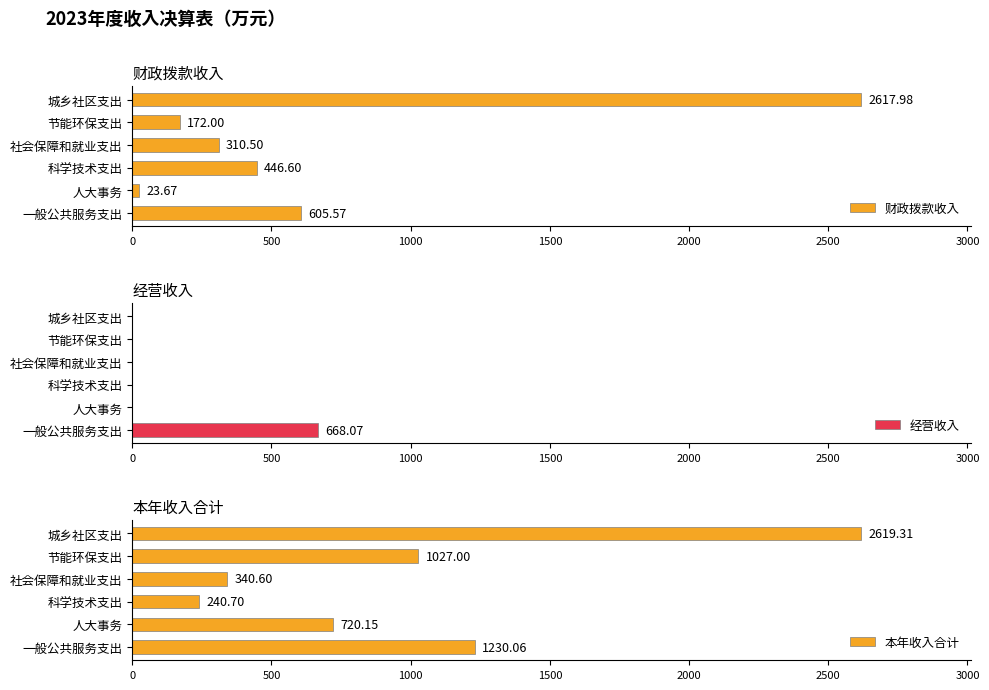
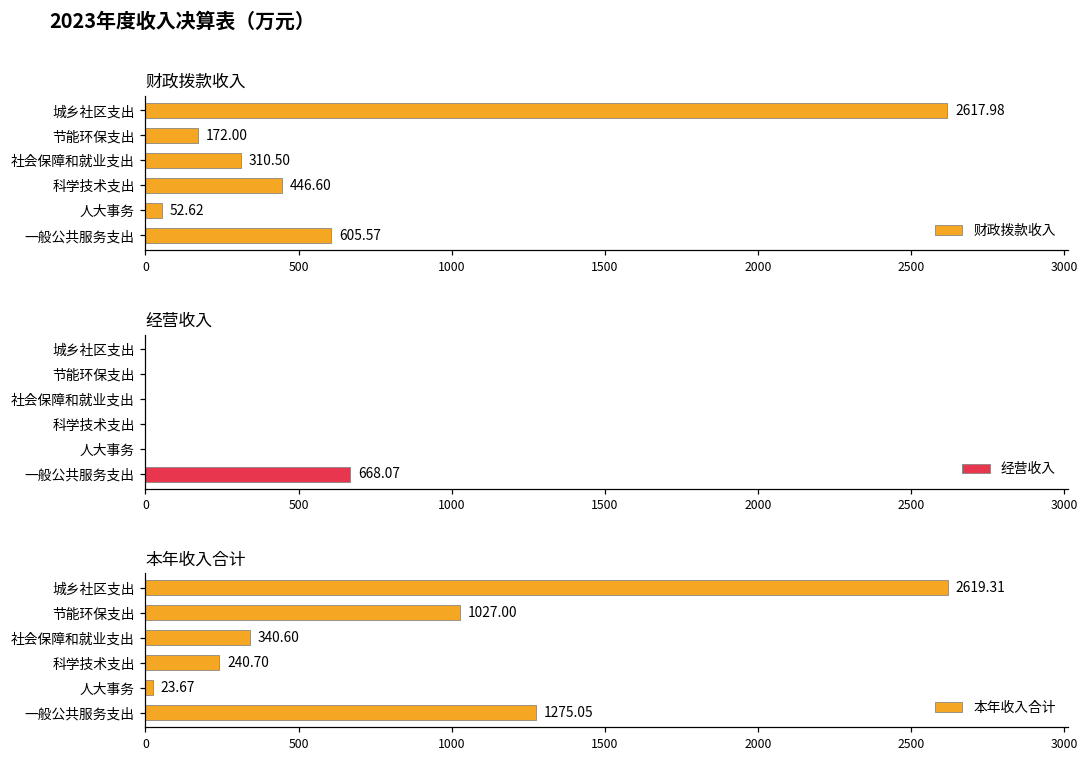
  {
    "财政拨款收入": {
      "城乡社区支出": 2617.98,
      "节能环保支出": 172.00,
      "社会保障和就业支出": 310.50,
      "科学技术支出": 446.60,
-     "人大事务": 23.67,
+     "人大事务": 52.62,
      "一般公共服务支出": 605.57
    },
    "经营收入": {
      "一般公共服务支出": 668.07
    },
    "本年收入合计": {
      "城乡社区支出": 2619.31,
      "节能环保支出": 1027.00,
      "社会保障和就业支出": 340.60,
      "科学技术支出": 240.70,
-     "人大事务": 720.15,
-     "一般公共服务支出": 1230.06
+     "人大事务": 23.67,
+     "一般公共服务支出": 1275.05
    }
  }
